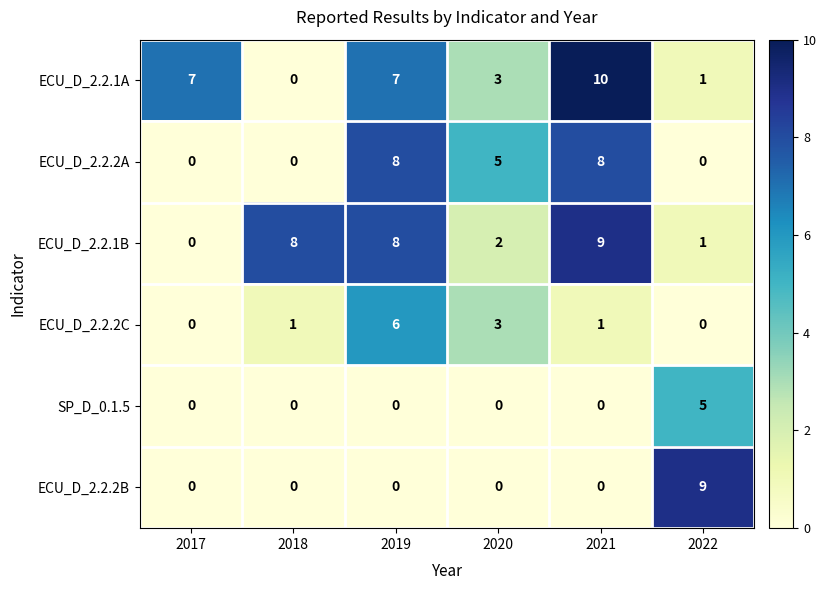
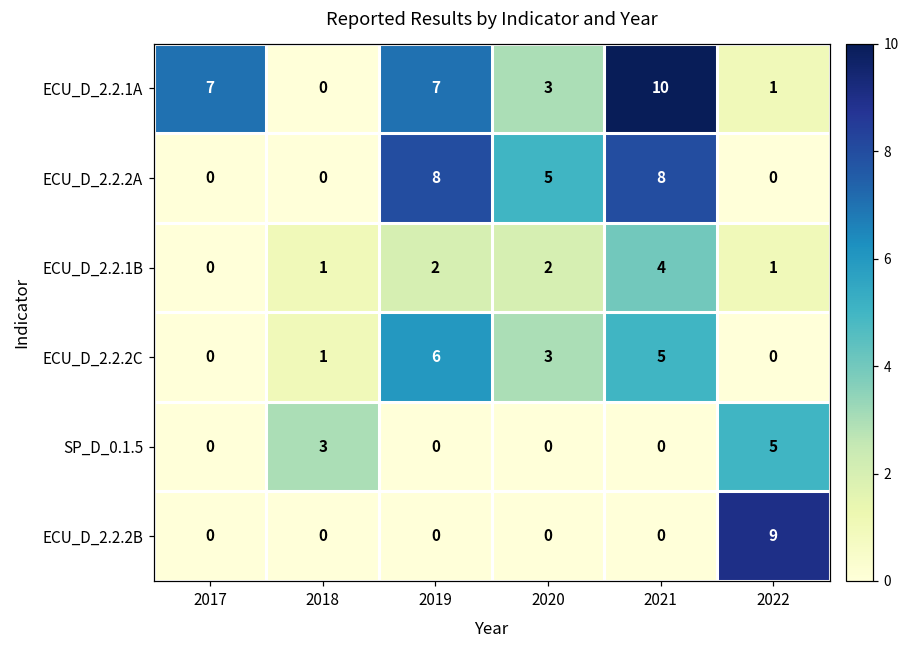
  {
    "ECU_D_2.2.1A": {
      "2017": 7,
      "2018": 0,
      "2019": 7,
      "2020": 3,
      "2021": 10,
      "2022": 1
    },
    "ECU_D_2.2.2A": {
      "2017": 0,
      "2018": 0,
      "2019": 8,
      "2020": 5,
      "2021": 8,
      "2022": 0
    },
    "ECU_D_2.2.1B": {
      "2017": 0,
-     "2018": 8,
-     "2019": 8,
+     "2018": 1,
+     "2019": 2,
      "2020": 2,
-     "2021": 9,
+     "2021": 4,
      "2022": 1
    },
    "ECU_D_2.2.2C": {
      "2017": 0,
      "2018": 1,
      "2019": 6,
      "2020": 3,
-     "2021": 1,
+     "2021": 5,
      "2022": 0
    },
    "SP_D_0.1.5": {
      "2017": 0,
-     "2018": 0,
+     "2018": 3,
      "2019": 0,
      "2020": 0,
      "2021": 0,
      "2022": 5
    },
    "ECU_D_2.2.2B": {
      "2017": 0,
      "2018": 0,
      "2019": 0,
      "2020": 0,
      "2021": 0,
      "2022": 9
    }
  }
